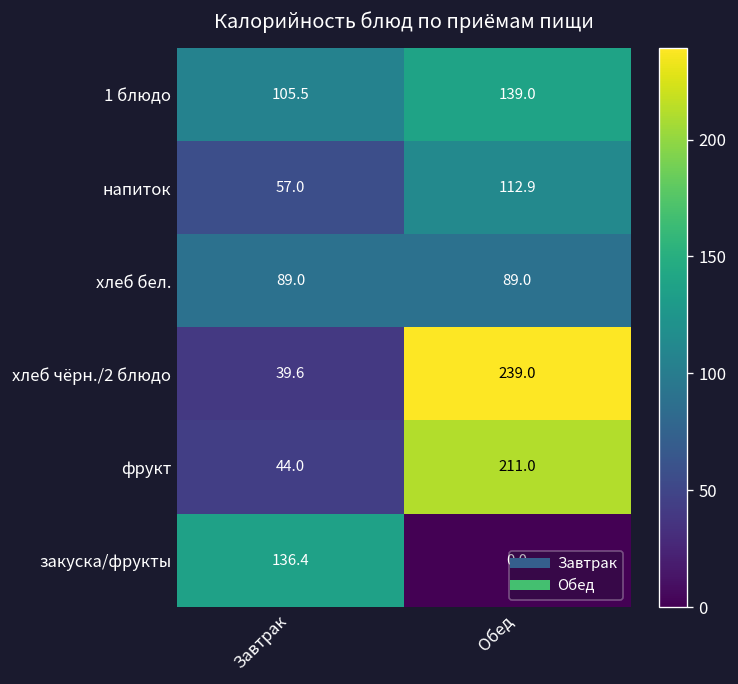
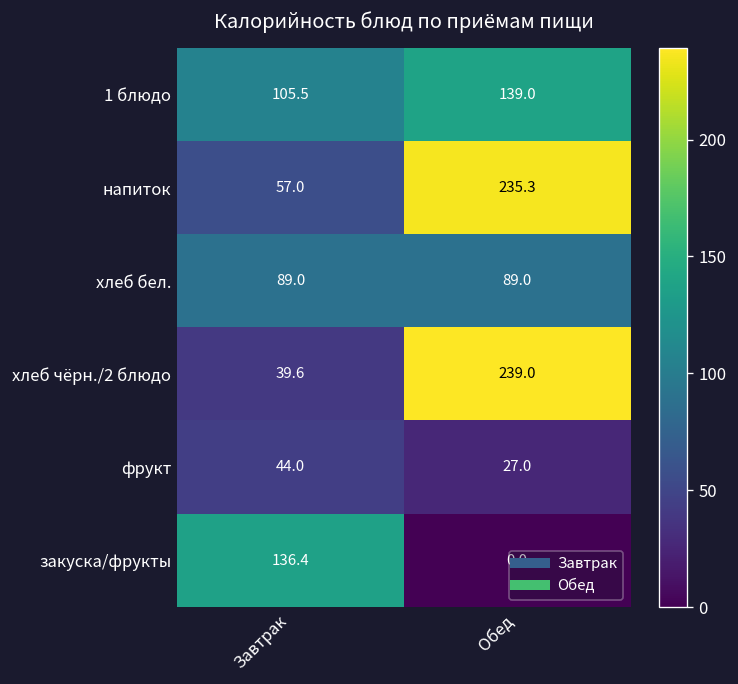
  {
    "1 блюдо": {
      "Завтрак": 105.5,
      "Обед": 139.0
    },
    "напиток": {
      "Завтрак": 57.0,
-     "Обед": 112.9
+     "Обед": 235.3
    },
    "хлеб бел.": {
      "Завтрак": 89.0,
      "Обед": 89.0
    },
    "хлеб чёрн./2 блюдо": {
      "Завтрак": 39.6,
      "Обед": 239.0
    },
    "фрукт": {
      "Завтрак": 44.0,
-     "Обед": 211.0
+     "Обед": 27.0
    },
    "закуска/фрукты": {
      "Завтрак": 136.4
    }
  }
